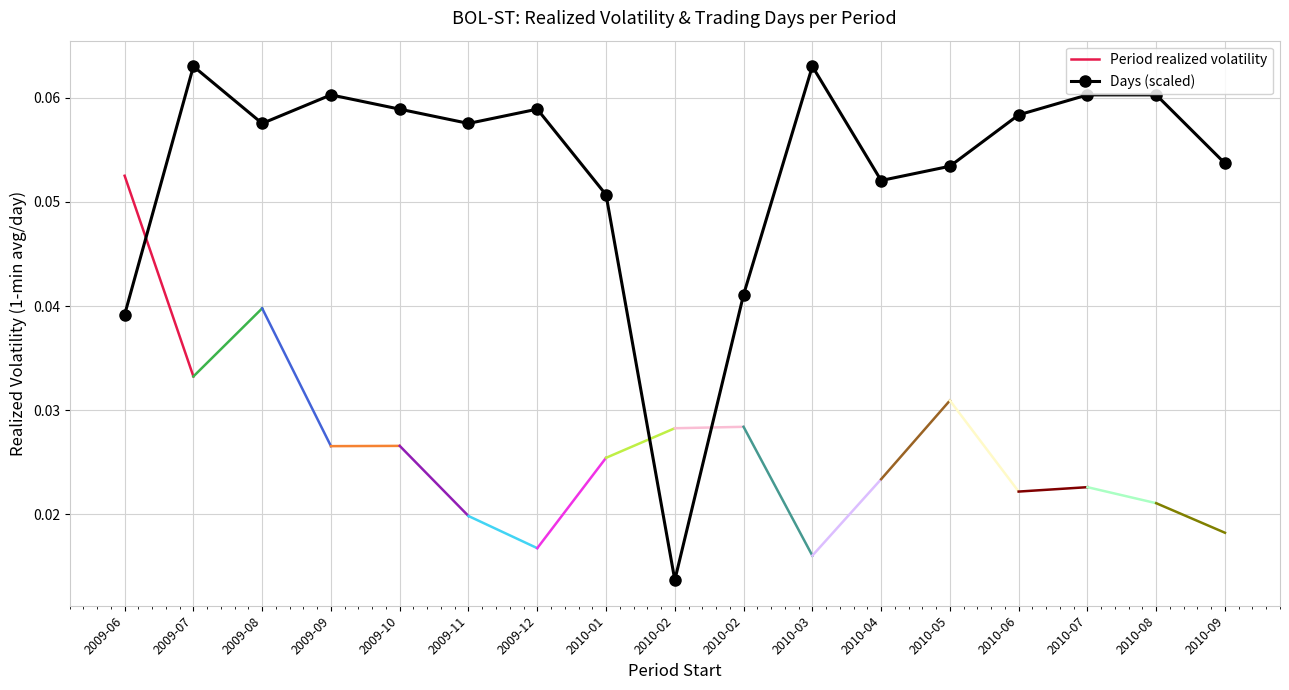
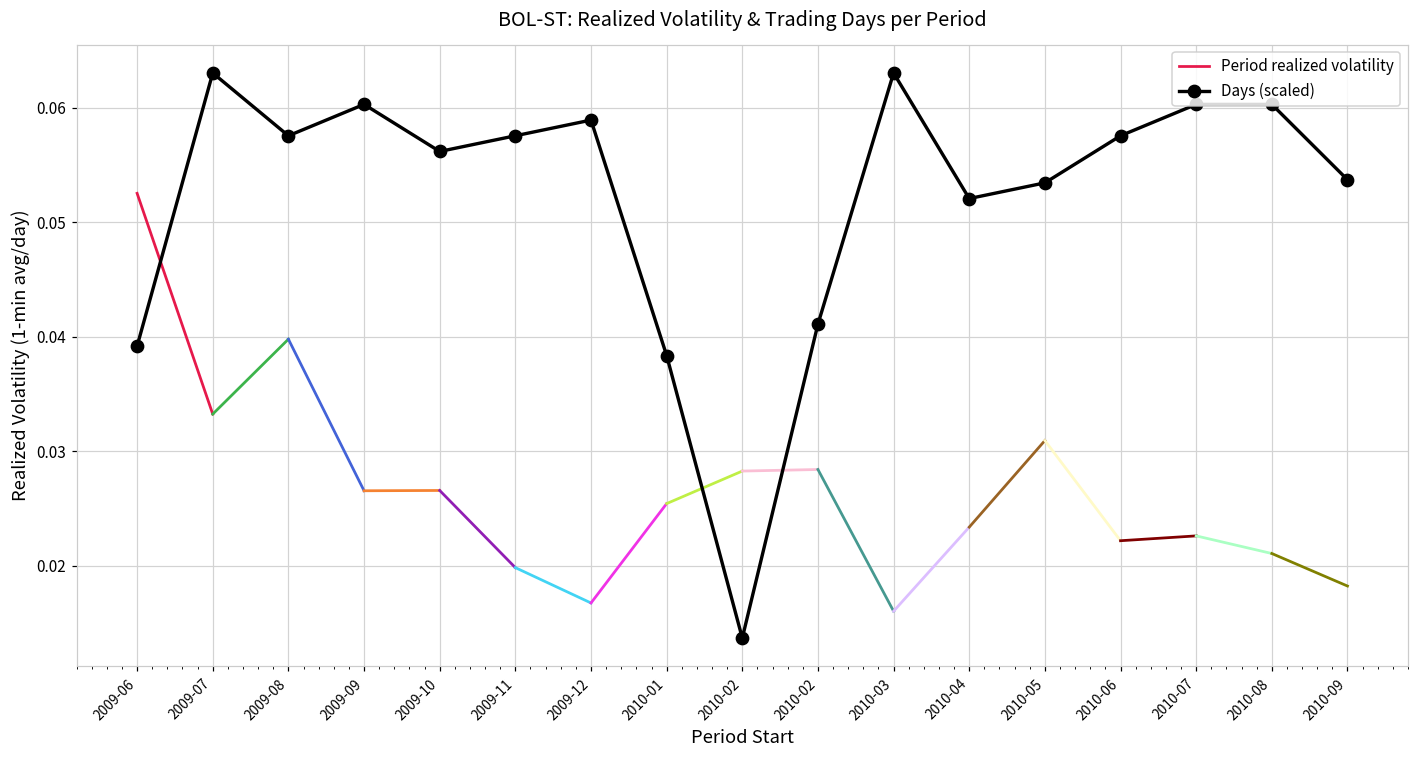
  {
    "Period realized volatility": {
      "2009-06": 0.0525
    },
    "Days (scaled)": {
      "2009-06": 0.0392,
      "2009-07": 0.0630,
      "2009-08": 0.0575,
      "2009-09": 0.0603,
-     "2009-10": 0.0589,
+     "2009-10": 0.0562,
      "2009-11": 0.0575,
      "2009-12": 0.0589,
-     "2010-01": 0.0507,
+     "2010-01": 0.0384,
      "2010-03": 0.0630,
      "2010-04": 0.0521,
      "2010-05": 0.0534,
-     "2010-06": 0.0584,
+     "2010-06": 0.0575,
      "2010-07": 0.0603,
      "2010-08": 0.0603,
      "2010-09": 0.0537
    }
  }
